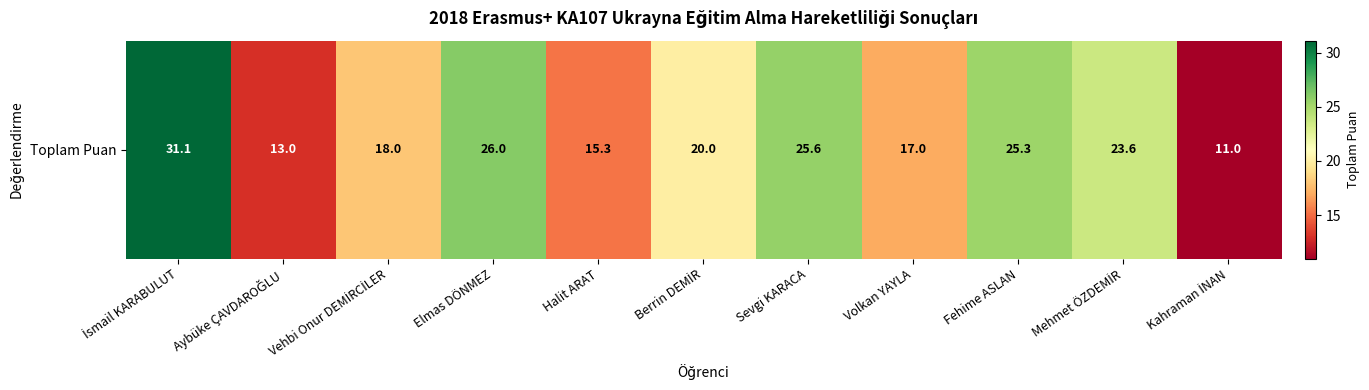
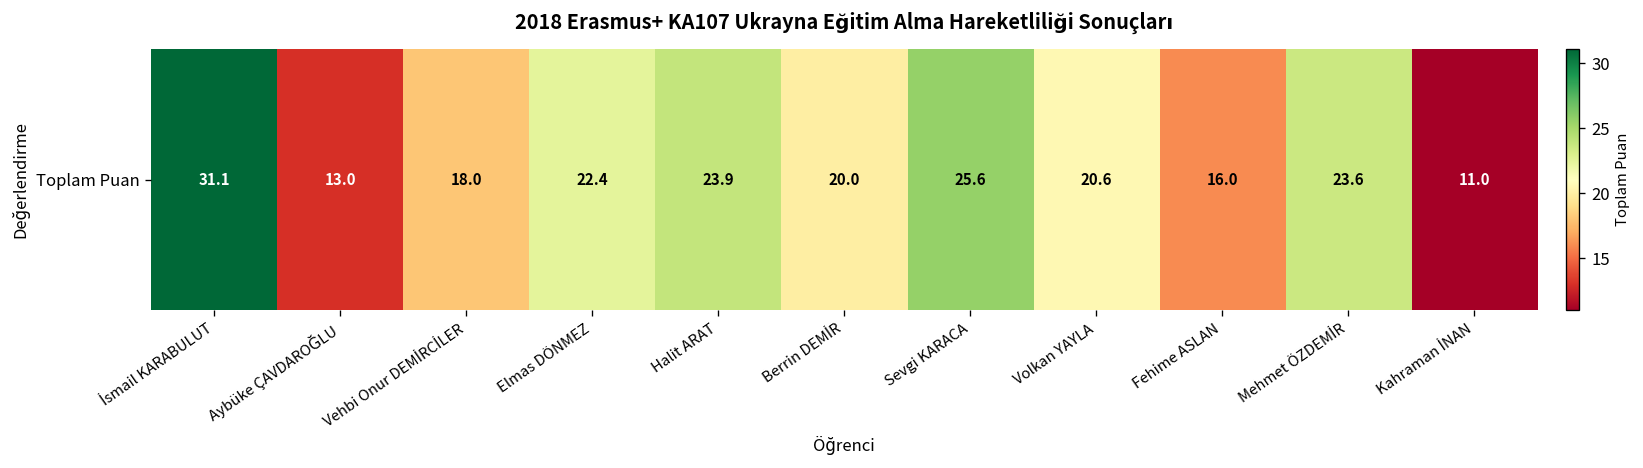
  {
    "Toplam Puan": {
      "İsmail KARABULUT": 31.1,
      "Aybüke ÇAVDAROĞLU": 13.0,
      "Vehbi Onur DEMİRCİLER": 18.0,
-     "Elmas DÖNMEZ": 26.0,
-     "Halit ARAT": 15.3,
+     "Elmas DÖNMEZ": 22.4,
+     "Halit ARAT": 23.9,
      "Berrin DEMİR": 20.0,
      "Sevgi KARACA": 25.6,
-     "Volkan YAYLA": 17.0,
-     "Fehime ASLAN": 25.3,
+     "Volkan YAYLA": 20.6,
+     "Fehime ASLAN": 16.0,
      "Mehmet ÖZDEMİR": 23.6,
      "Kahraman İNAN": 11.0
    }
  }
